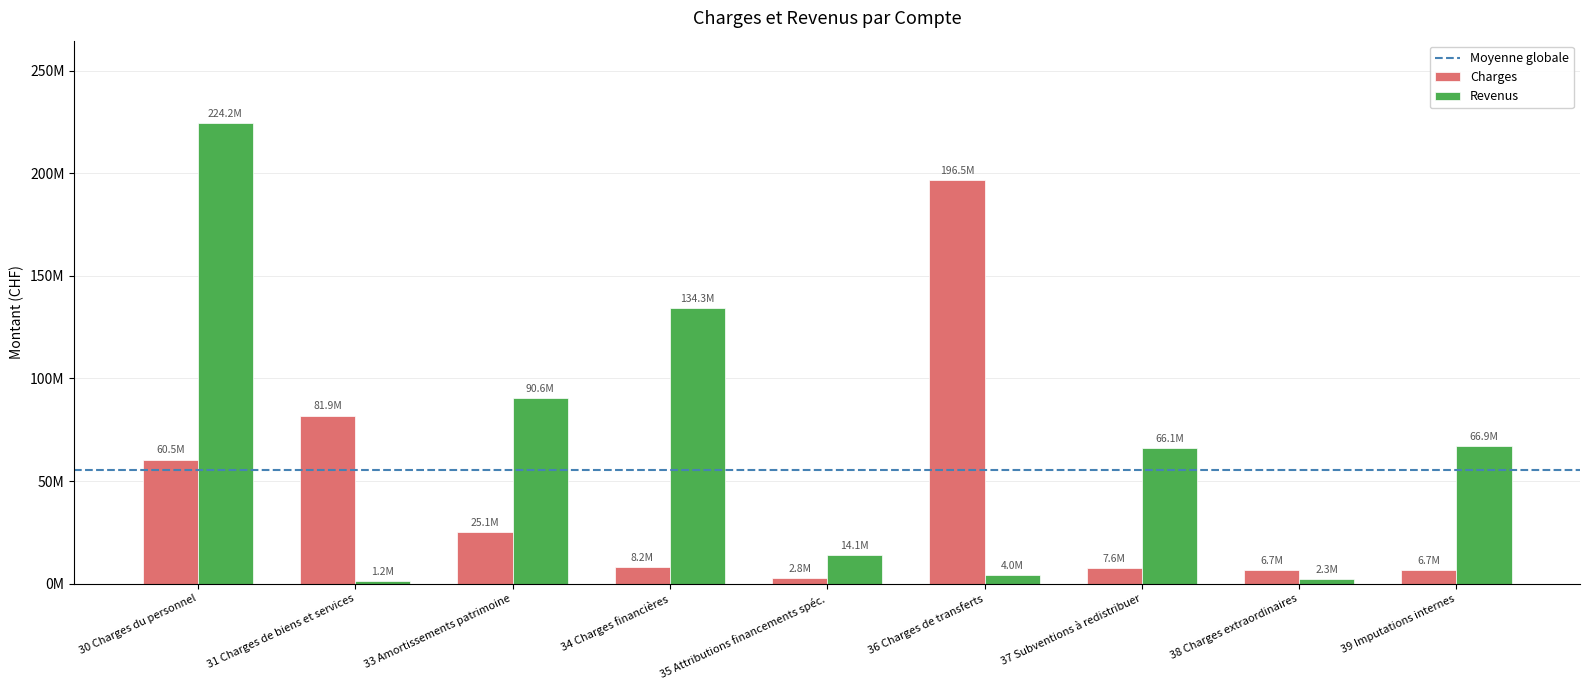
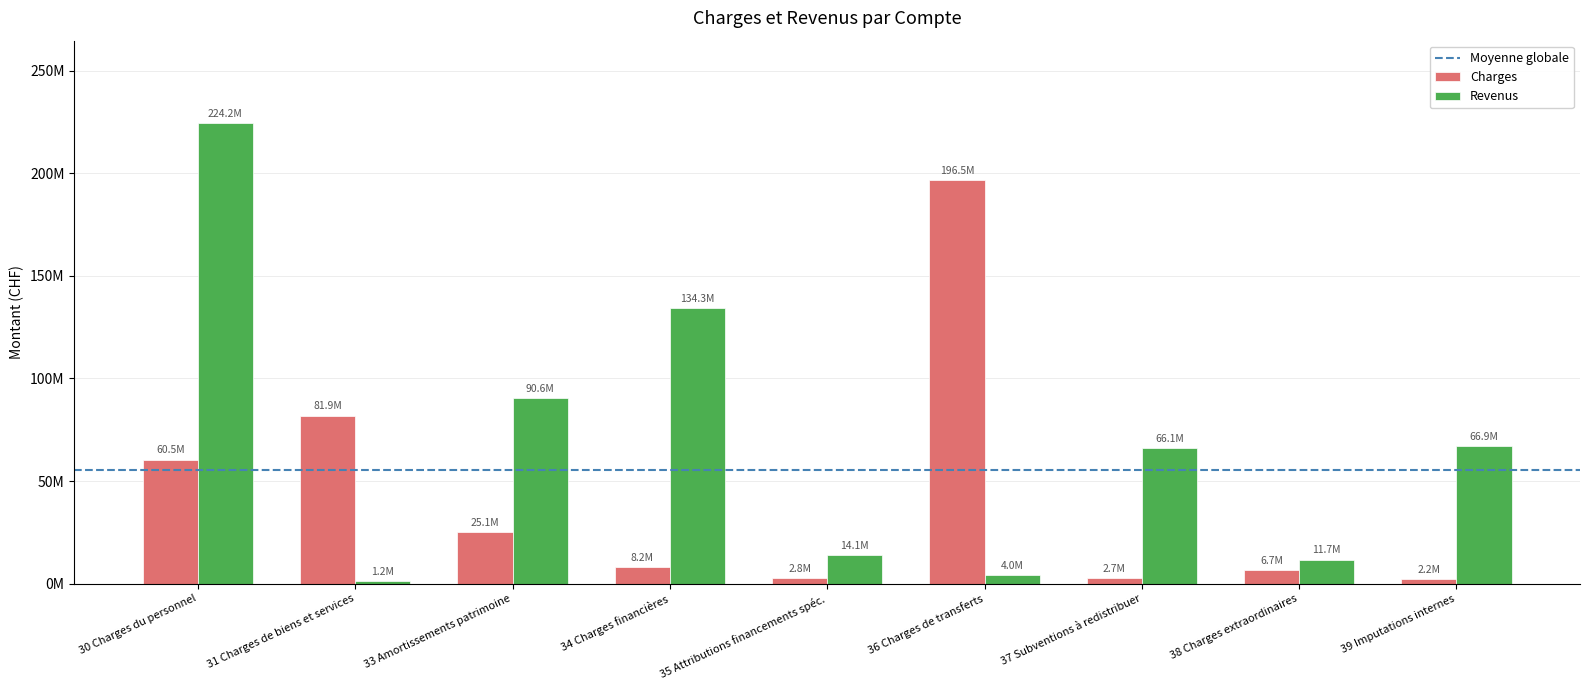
  {
    "Charges": {
      "30 Charges du personnel": "60.5M",
      "31 Charges de biens et services": "81.9M",
      "33 Amortissements patrimoine": "25.1M",
      "34 Charges financières": "8.2M",
      "35 Attributions financements spéc.": "2.8M",
      "36 Charges de transferts": "196.5M",
-     "37 Subventions à redistribuer": "7.6M",
+     "37 Subventions à redistribuer": "2.7M",
      "38 Charges extraordinaires": "6.7M",
-     "39 Imputations internes": "6.7M"
+     "39 Imputations internes": "2.2M"
    },
    "Revenus": {
      "30 Charges du personnel": "224.2M",
      "31 Charges de biens et services": "1.2M",
      "33 Amortissements patrimoine": "90.6M",
      "34 Charges financières": "134.3M",
      "35 Attributions financements spéc.": "14.1M",
      "36 Charges de transferts": "4.0M",
      "37 Subventions à redistribuer": "66.1M",
-     "38 Charges extraordinaires": "2.3M",
+     "38 Charges extraordinaires": "11.7M",
      "39 Imputations internes": "66.9M"
    }
  }
